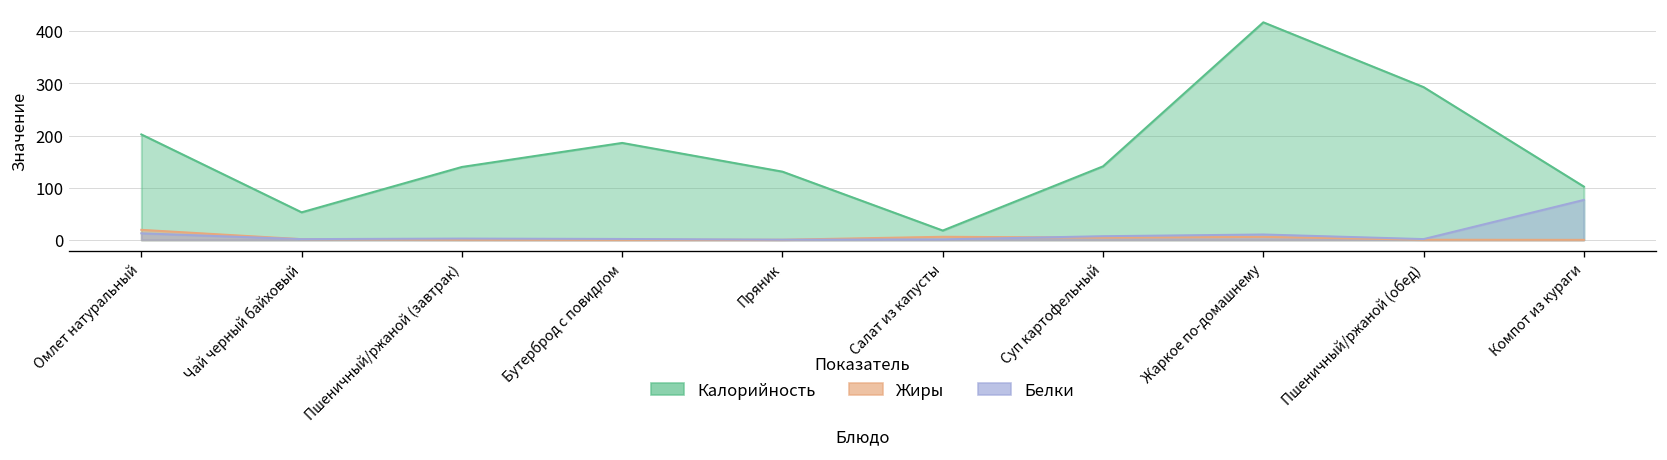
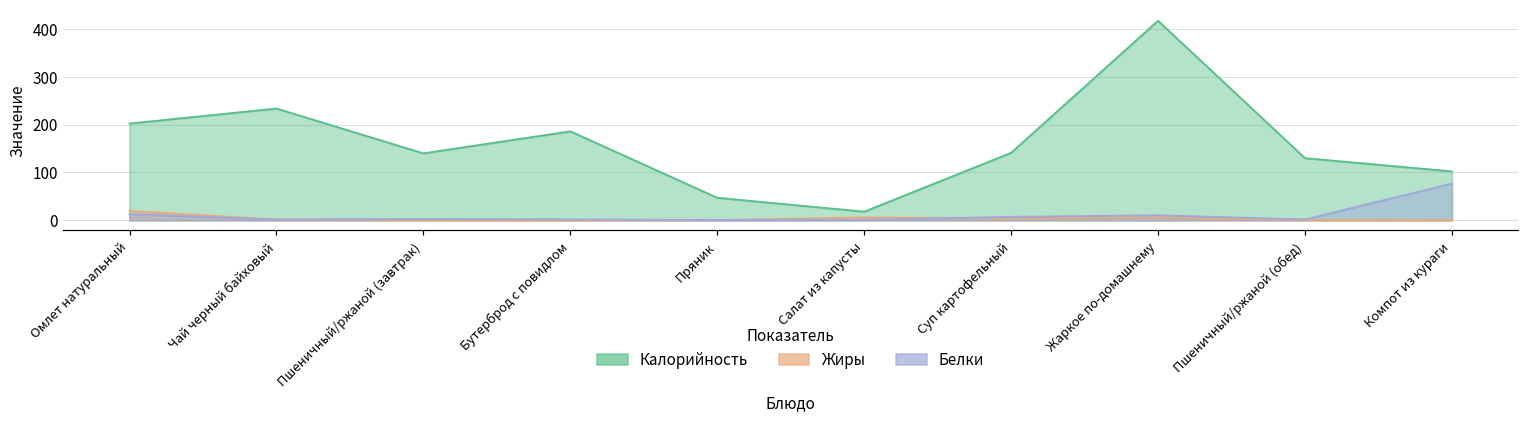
  {
    "Калорийность": {
      "Омлет натуральный": 200,
-     "Чай черный байховый": 50,
+     "Чай черный байховый": 230,
      "Пшеничный/ржаной (завтрак)": 140,
      "Бутерброд с повидлом": 190,
-     "Пряник": 130,
+     "Пряник": 50,
      "Салат из капусты": 20,
      "Суп картофельный": 140,
      "Жаркое по-домашнему": 420,
-     "Пшеничный/ржаной (обед)": 290,
+     "Пшеничный/ржаной (обед)": 130,
      "Компот из кураги": 100
    },
    "Жиры": {
      "Омлет натуральный": 20,
      "Компот из кураги": 0
    },
    "Белки": {
      "Омлет натуральный": 10,
      "Компот из кураги": 80
    }
  }
